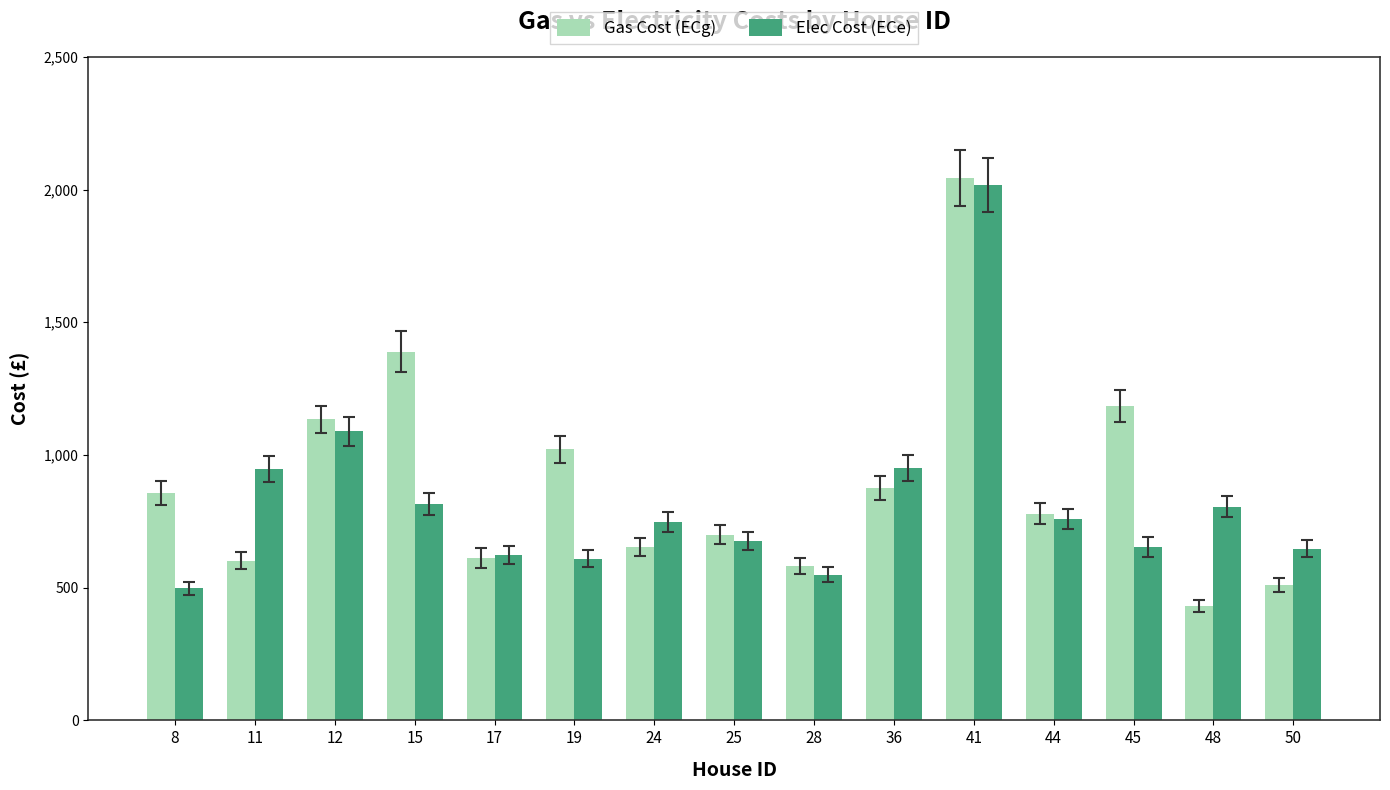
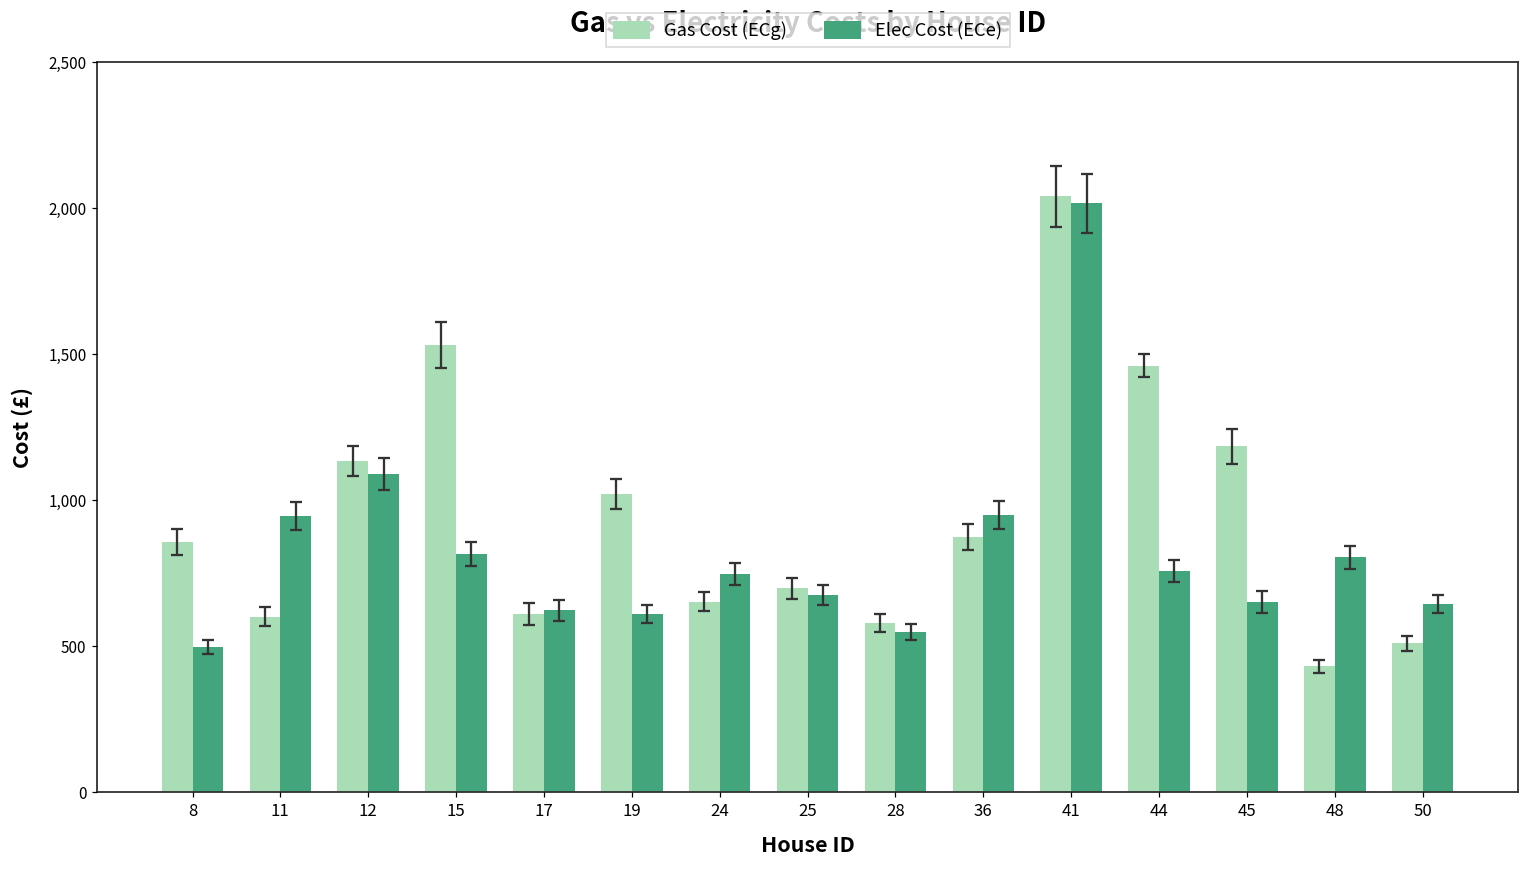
  {
    "Gas Cost (ECg)": {
      "8": "860",
      "11": "600",
      "12": "1,130",
-     "15": "1,390",
+     "15": "1,530",
      "17": "610",
      "19": "1,020",
      "24": "650",
      "25": "700",
      "28": "580",
      "36": "870",
      "41": "2,040",
-     "44": "780",
+     "44": "1,460",
      "45": "1,190",
      "48": "430",
      "50": "510"
    },
    "Elec Cost (ECe)": {
      "8": "500",
      "11": "950",
      "12": "1,090",
      "15": "820",
      "17": "620",
      "19": "610",
      "24": "750",
      "25": "670",
      "28": "550",
      "36": "950",
      "41": "2,020",
      "44": "760",
      "45": "650",
      "48": "800",
      "50": "650"
    }
  }
